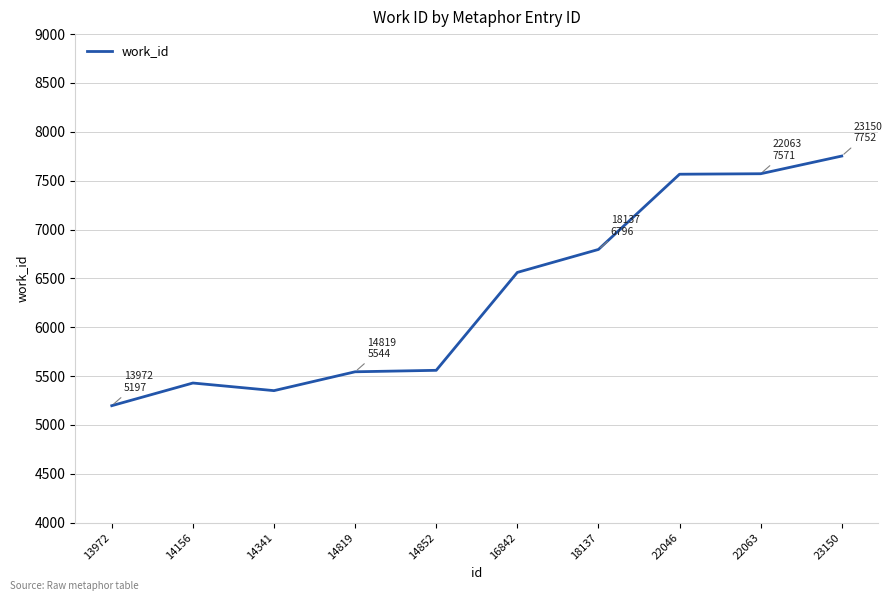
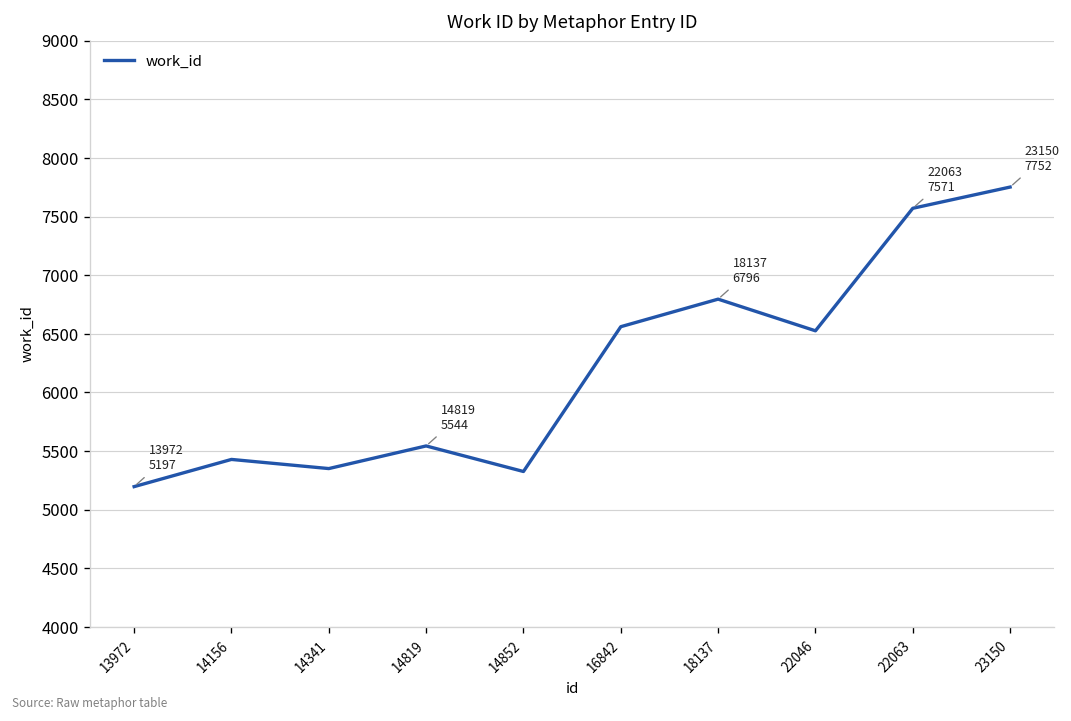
  {
    "14156": 5400,
    "14341": 5400,
-   "14852": 5600,
+   "14852": 5300,
    "16842": 6600,
-   "22046": 7600
+   "22046": 6500
  }
